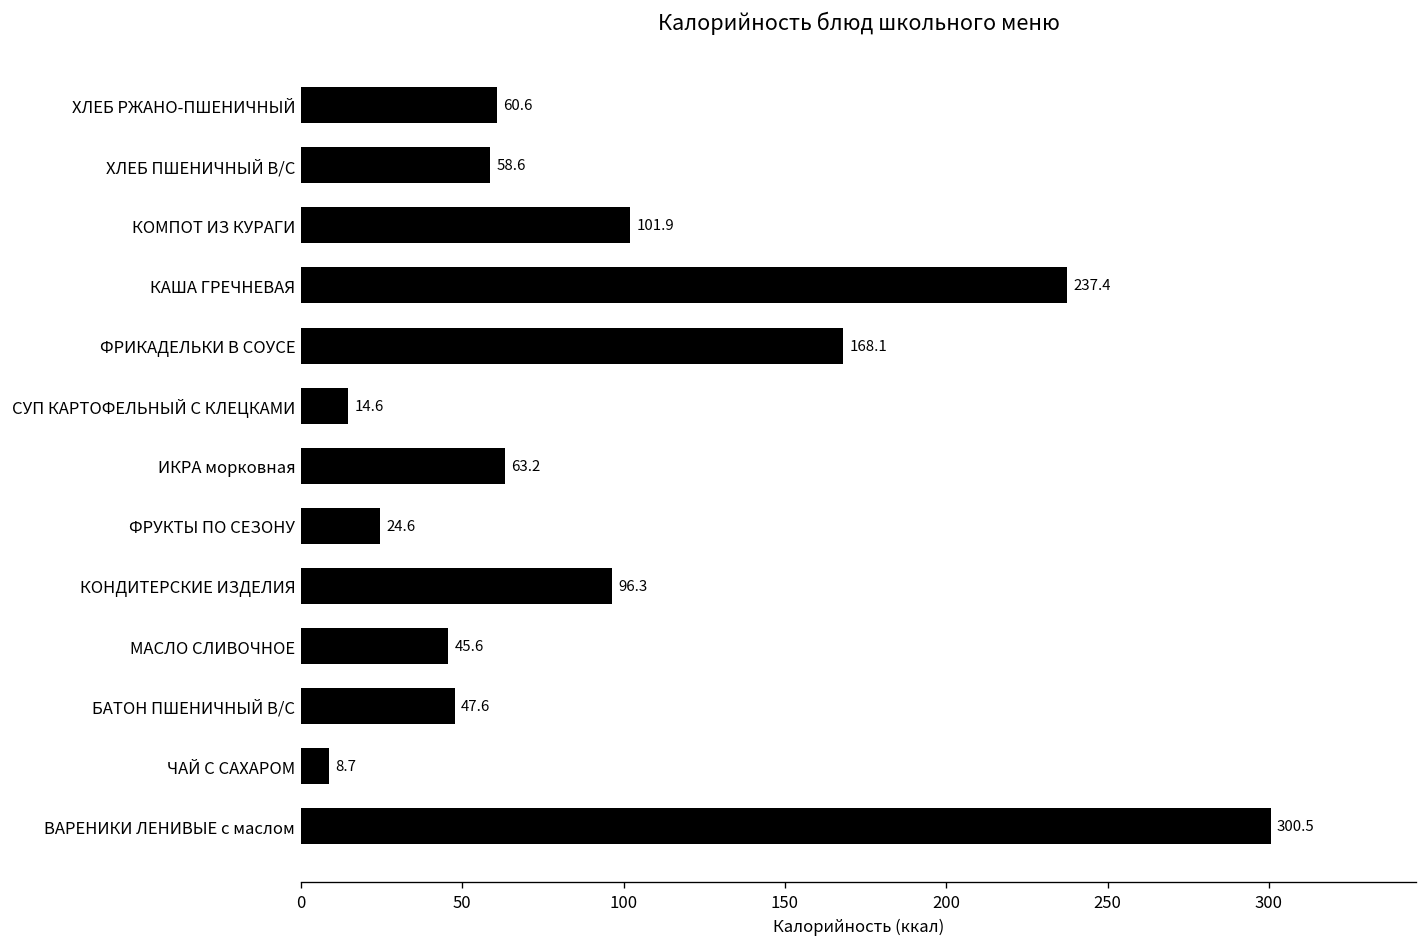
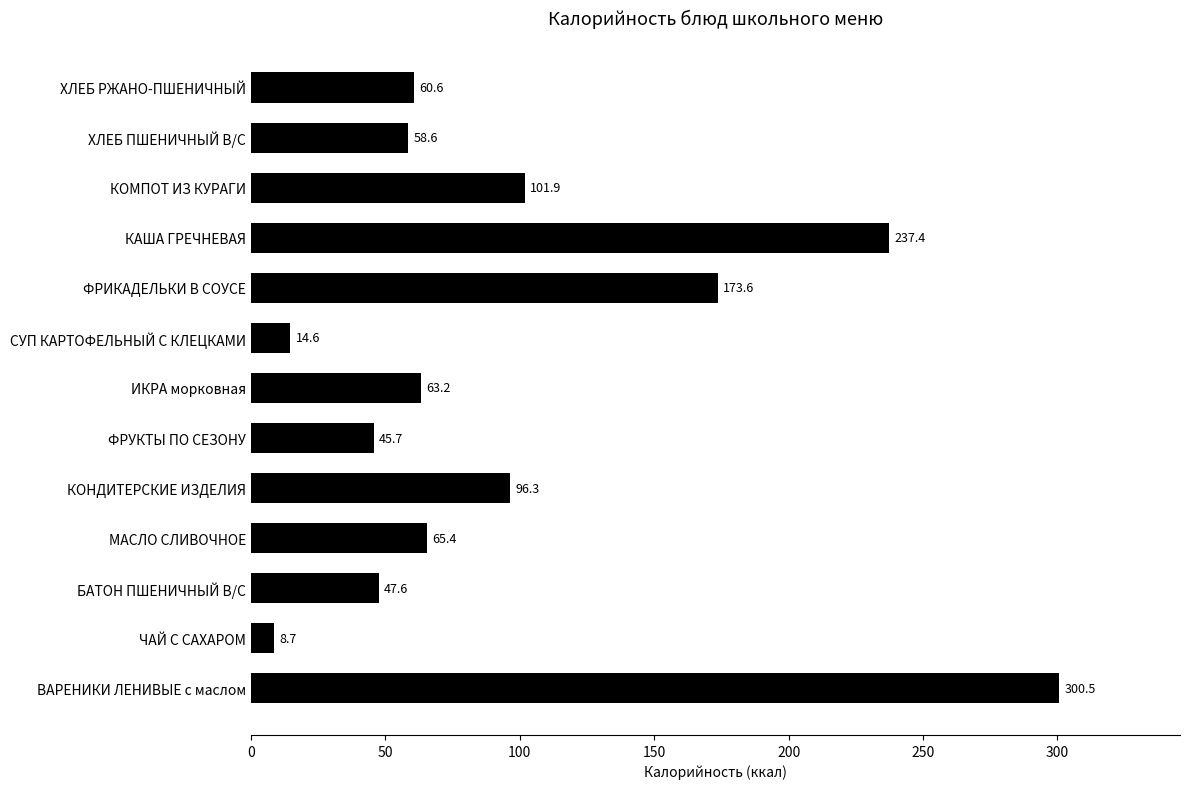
  {
    "ХЛЕБ РЖАНО-ПШЕНИЧНЫЙ": 60.6,
    "ХЛЕБ ПШЕНИЧНЫЙ В/С": 58.6,
    "КОМПОТ ИЗ КУРАГИ": 101.9,
    "КАША ГРЕЧНЕВАЯ": 237.4,
-   "ФРИКАДЕЛЬКИ В СОУСЕ": 168.1,
+   "ФРИКАДЕЛЬКИ В СОУСЕ": 173.6,
    "СУП КАРТОФЕЛЬНЫЙ С КЛЕЦКАМИ": 14.6,
    "ИКРА морковная": 63.2,
-   "ФРУКТЫ ПО СЕЗОНУ": 24.6,
+   "ФРУКТЫ ПО СЕЗОНУ": 45.7,
    "КОНДИТЕРСКИЕ ИЗДЕЛИЯ": 96.3,
-   "МАСЛО СЛИВОЧНОЕ": 45.6,
+   "МАСЛО СЛИВОЧНОЕ": 65.4,
    "БАТОН ПШЕНИЧНЫЙ В/С": 47.6,
    "ЧАЙ С САХАРОМ": 8.7,
    "ВАРЕНИКИ ЛЕНИВЫЕ с маслом": 300.5
  }
